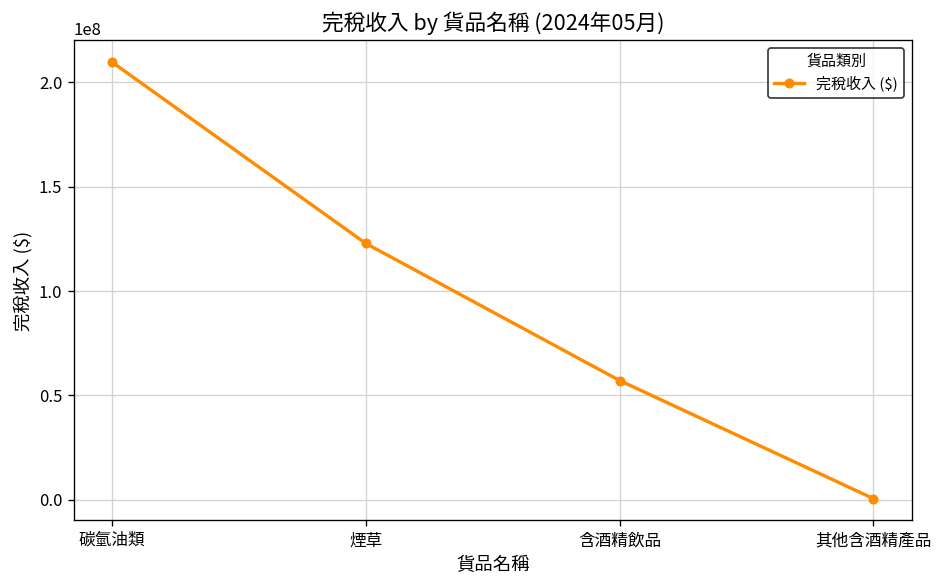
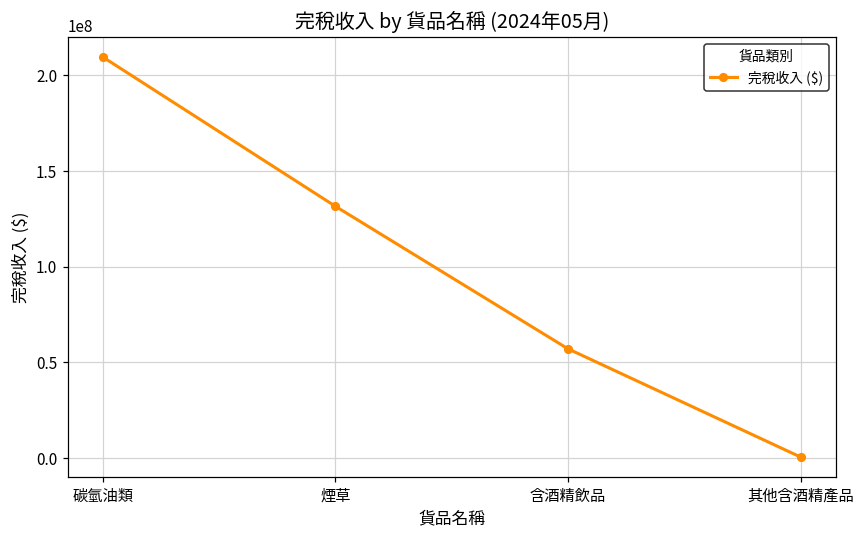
  {
    "碳氫油類": 210000000,
-   "煙草": 123000000,
+   "煙草": 132000000,
    "含酒精飲品": 57000000,
    "其他含酒精產品": 1000000
  }
